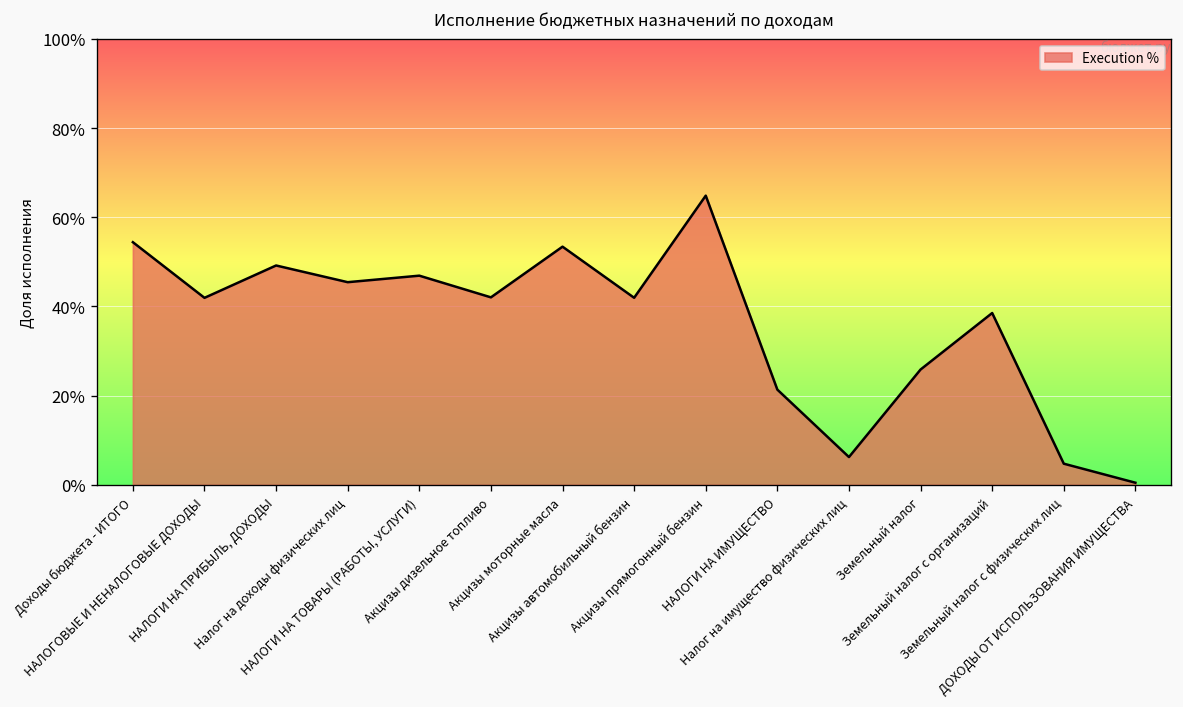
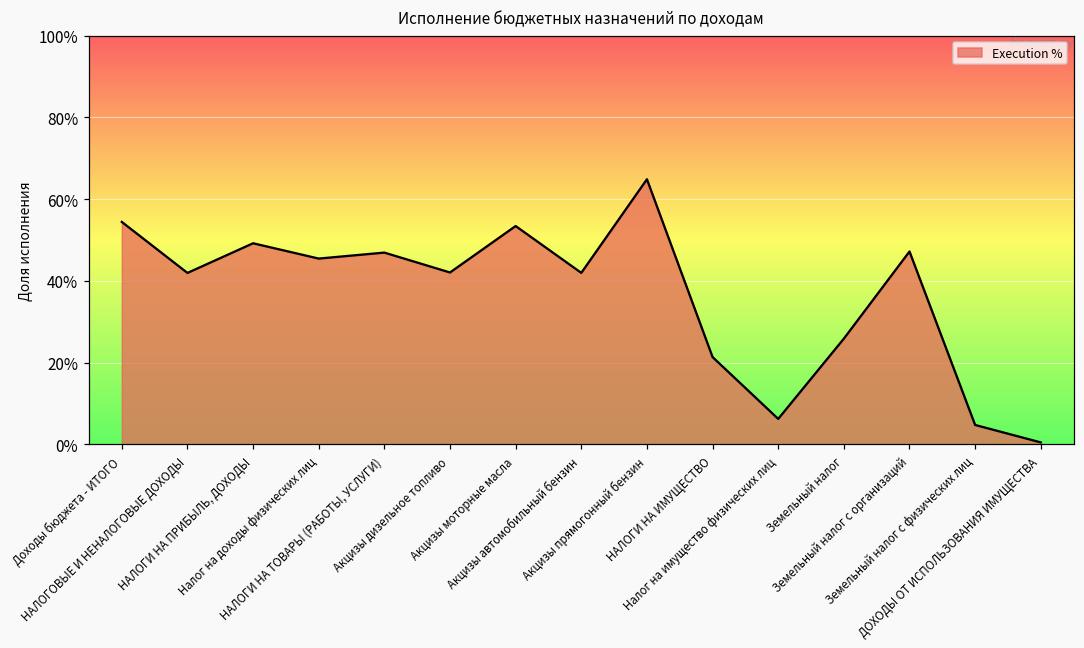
  {
    "Доходы бюджета - ИТОГО": "54%",
    "НАЛОГОВЫЕ И НЕНАЛОГОВЫЕ ДОХОДЫ": "42%",
    "НАЛОГИ НА ПРИБЫЛЬ, ДОХОДЫ": "49%",
    "Налог на доходы физических лиц": "45%",
    "НАЛОГИ НА ТОВАРЫ (РАБОТЫ, УСЛУГИ)": "47%",
    "Акцизы дизельное топливо": "42%",
    "Акцизы моторные масла": "53%",
    "Акцизы автомобильный бензин": "42%",
    "Акцизы прямогонный бензин": "65%",
    "НАЛОГИ НА ИМУЩЕСТВО": "21%",
    "Налог на имущество физических лиц": "6%",
    "Земельный налог": "26%",
-   "Земельный налог с организаций": "39%",
+   "Земельный налог с организаций": "47%",
    "Земельный налог с физических лиц": "5%",
    "ДОХОДЫ ОТ ИСПОЛЬЗОВАНИЯ ИМУЩЕСТВА": "0%"
  }
